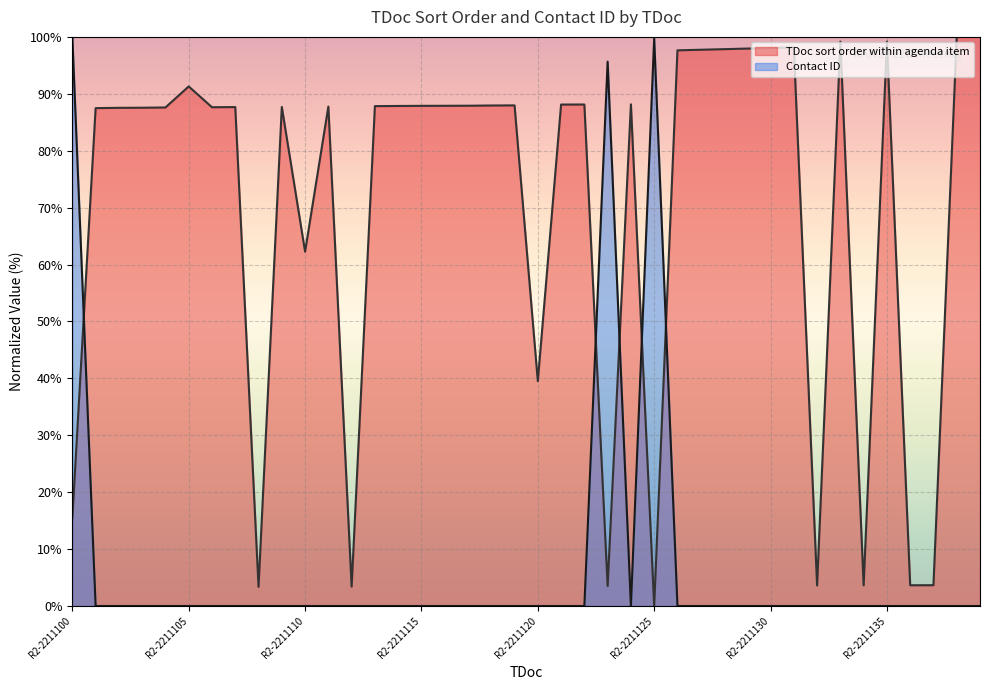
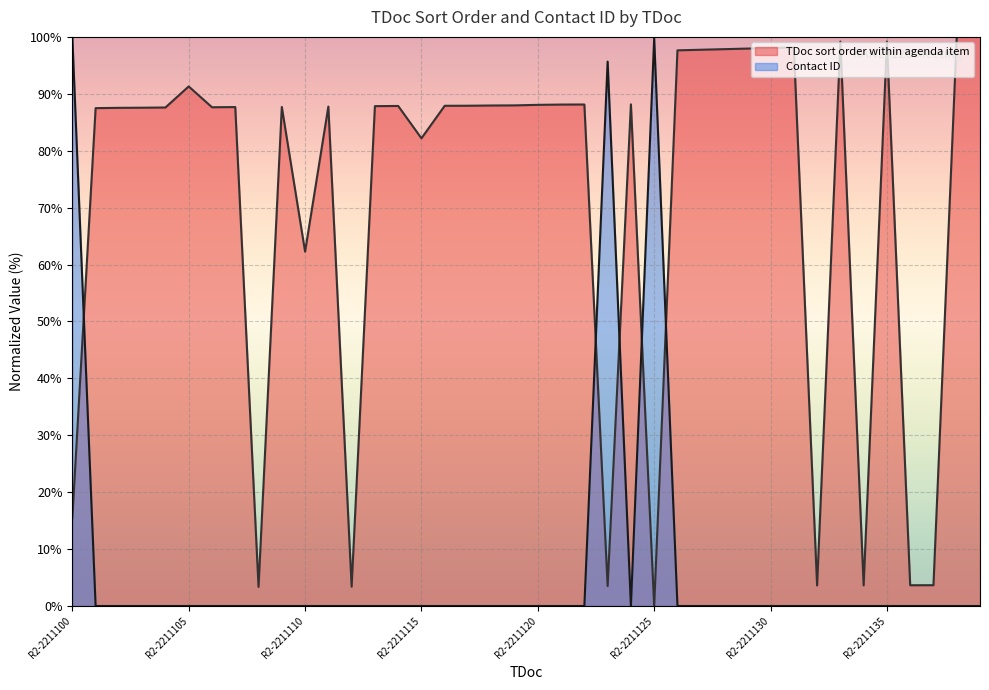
  {
    "TDoc sort order within agenda item": {
      "R2-2211100": "15%",
      "R2-2211105": "91%",
      "R2-2211110": "62%",
-     "R2-2211115": "88%",
-     "R2-2211120": "40%",
+     "R2-2211115": "82%",
+     "R2-2211120": "88%",
      "R2-2211125": "0%"
    },
    "Contact ID": {
      "R2-2211100": "100%",
      "R2-2211105": "0%",
      "R2-2211110": "0%",
      "R2-2211115": "0%",
      "R2-2211120": "0%",
      "R2-2211125": "100%",
      "R2-2211130": "0%",
      "R2-2211135": "0%"
    }
  }
